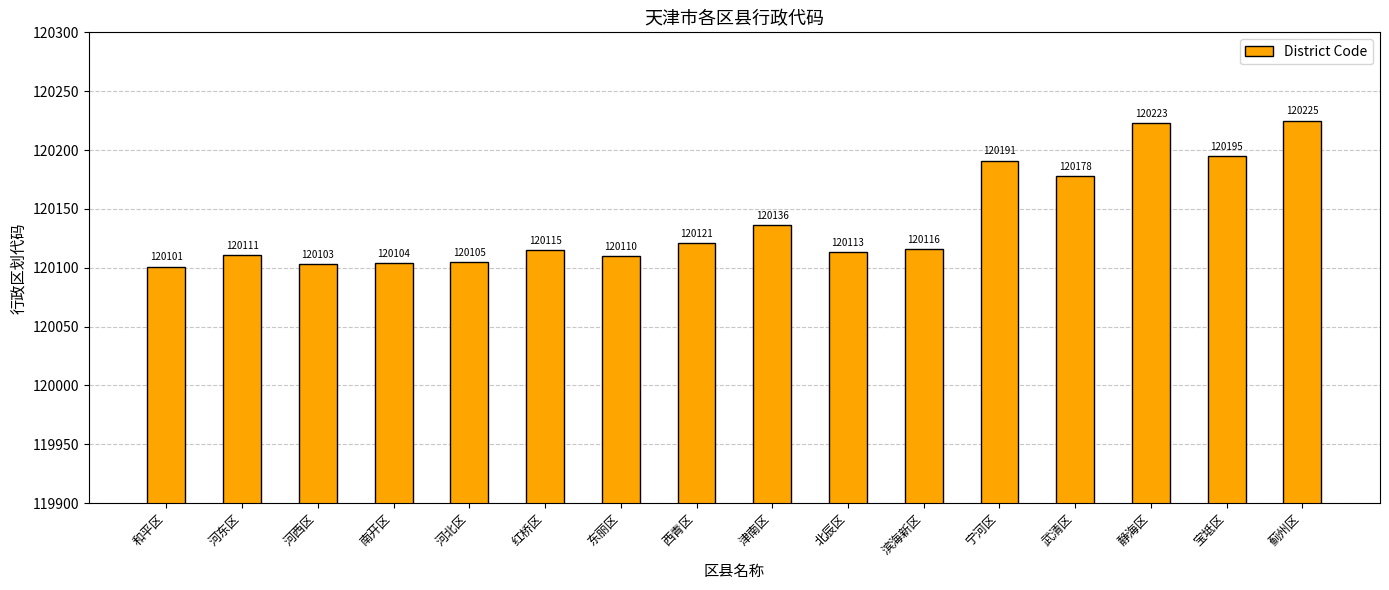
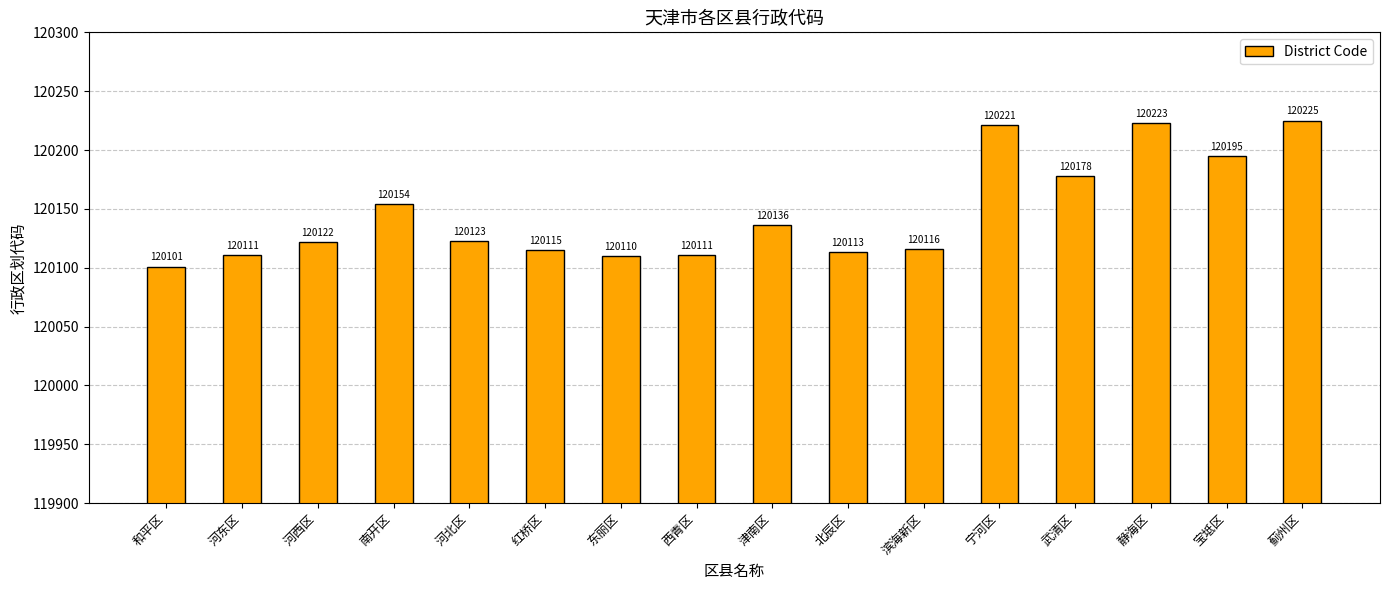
  {
    "和平区": 120101,
    "河东区": 120111,
-   "河西区": 120103,
-   "南开区": 120104,
-   "河北区": 120105,
+   "河西区": 120122,
+   "南开区": 120154,
+   "河北区": 120123,
    "红桥区": 120115,
    "东丽区": 120110,
-   "西青区": 120121,
+   "西青区": 120111,
    "津南区": 120136,
    "北辰区": 120113,
    "滨海新区": 120116,
-   "宁河区": 120191,
+   "宁河区": 120221,
    "武清区": 120178,
    "静海区": 120223,
    "宝坻区": 120195,
    "蓟州区": 120225
  }
